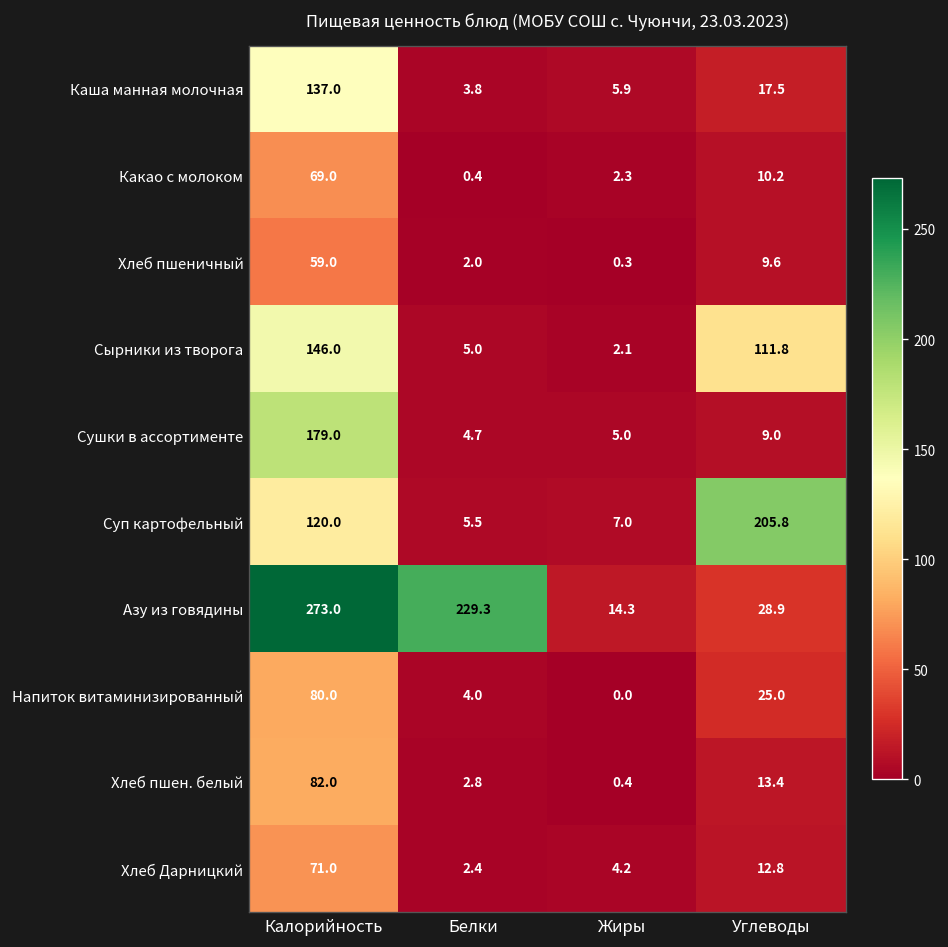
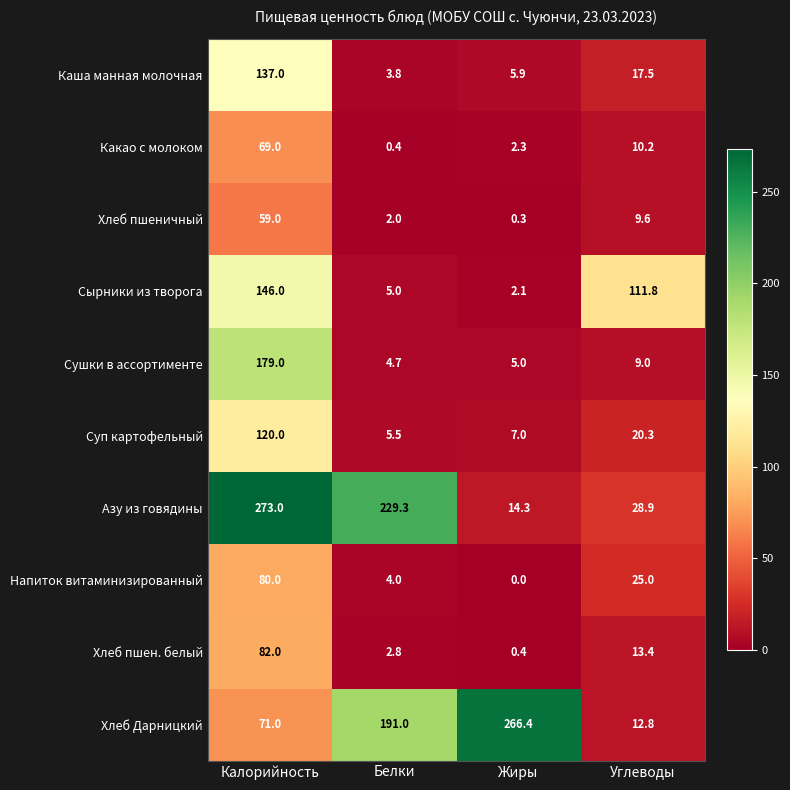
  {
    "Каша манная молочная": {
      "Калорийность": 137.0,
      "Белки": 3.8,
      "Жиры": 5.9,
      "Углеводы": 17.5
    },
    "Какао с молоком": {
      "Калорийность": 69.0,
      "Белки": 0.4,
      "Жиры": 2.3,
      "Углеводы": 10.2
    },
    "Хлеб пшеничный": {
      "Калорийность": 59.0,
      "Белки": 2.0,
      "Жиры": 0.3,
      "Углеводы": 9.6
    },
    "Сырники из творога": {
      "Калорийность": 146.0,
      "Белки": 5.0,
      "Жиры": 2.1,
      "Углеводы": 111.8
    },
    "Сушки в ассортименте": {
      "Калорийность": 179.0,
      "Белки": 4.7,
      "Жиры": 5.0,
      "Углеводы": 9.0
    },
    "Суп картофельный": {
      "Калорийность": 120.0,
      "Белки": 5.5,
      "Жиры": 7.0,
-     "Углеводы": 205.8
+     "Углеводы": 20.3
    },
    "Азу из говядины": {
      "Калорийность": 273.0,
      "Белки": 229.3,
      "Жиры": 14.3,
      "Углеводы": 28.9
    },
    "Напиток витаминизированный": {
      "Калорийность": 80.0,
      "Белки": 4.0,
      "Жиры": 0.0,
      "Углеводы": 25.0
    },
    "Хлеб пшен. белый": {
      "Калорийность": 82.0,
      "Белки": 2.8,
      "Жиры": 0.4,
      "Углеводы": 13.4
    },
    "Хлеб Дарницкий": {
      "Калорийность": 71.0,
-     "Белки": 2.4,
-     "Жиры": 4.2,
+     "Белки": 191.0,
+     "Жиры": 266.4,
      "Углеводы": 12.8
    }
  }
